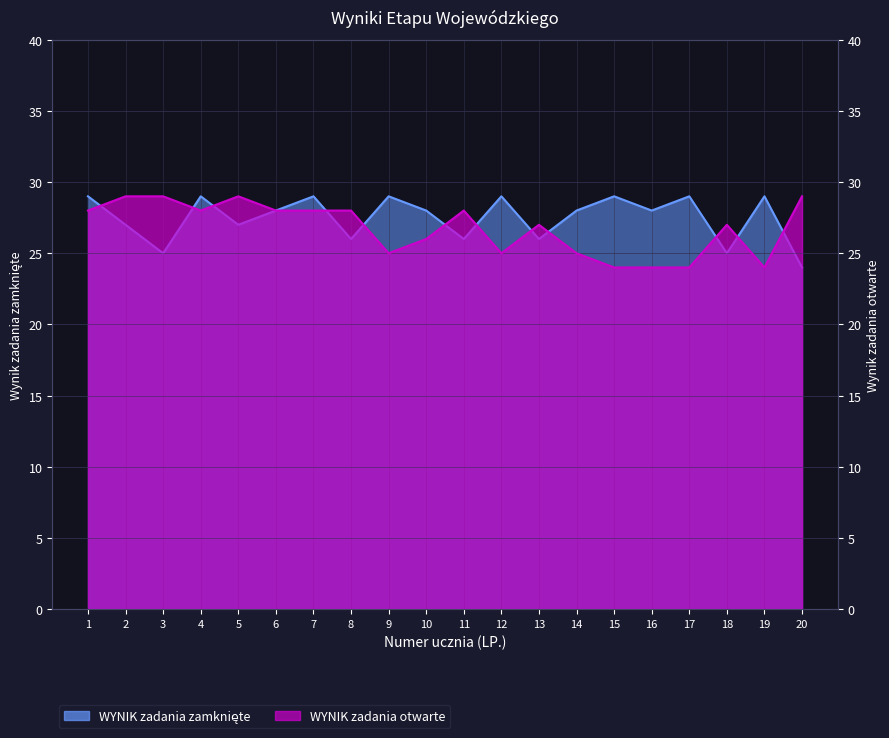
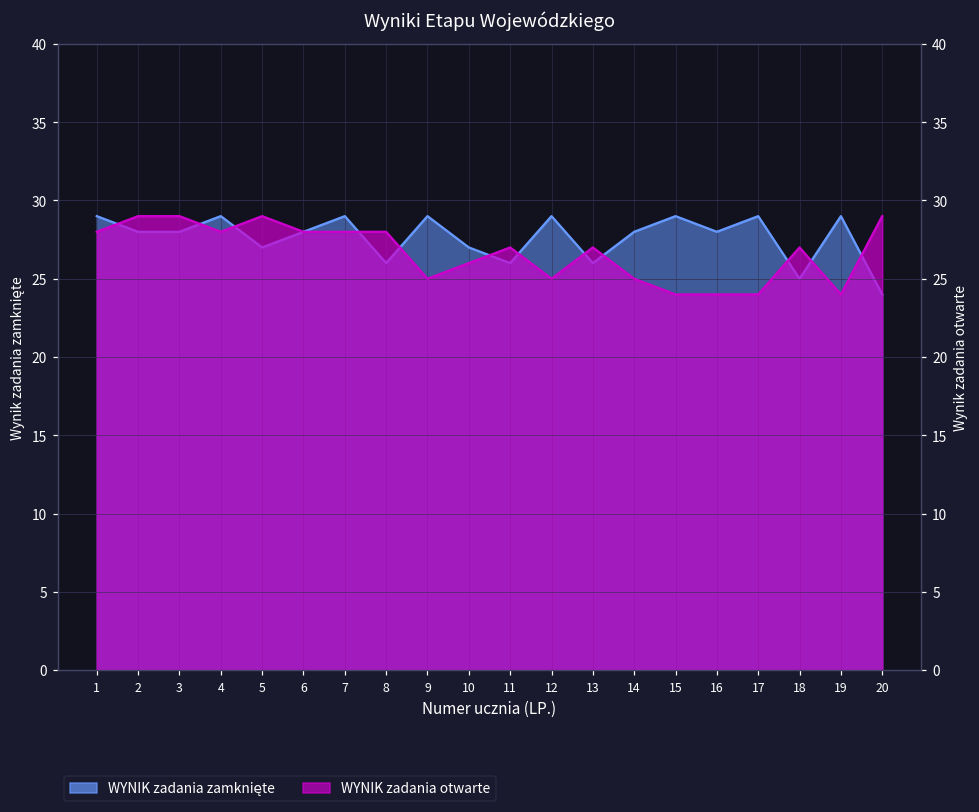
  {
    "WYNIK zadania zamknięte": {
      "1": 29,
-     "2": 27,
-     "3": 25,
+     "2": 28,
+     "3": 28,
      "4": 29,
      "5": 27,
      "6": 28,
      "7": 29,
      "8": 26,
      "9": 29,
-     "10": 28,
+     "10": 27,
      "11": 26,
      "12": 29,
      "13": 26,
      "14": 28,
      "15": 29,
      "16": 28,
      "17": 29,
      "18": 25,
      "19": 29,
      "20": 24
    },
    "WYNIK zadania otwarte": {
      "1": 28,
      "2": 29,
      "3": 29,
      "4": 28,
      "5": 29,
      "6": 28,
      "7": 28,
      "8": 28,
      "9": 25,
      "10": 26,
-     "11": 28,
+     "11": 27,
      "12": 25,
      "13": 27,
      "14": 25,
      "15": 24,
      "16": 24,
      "17": 24,
      "18": 27,
      "19": 24,
      "20": 29
    }
  }
